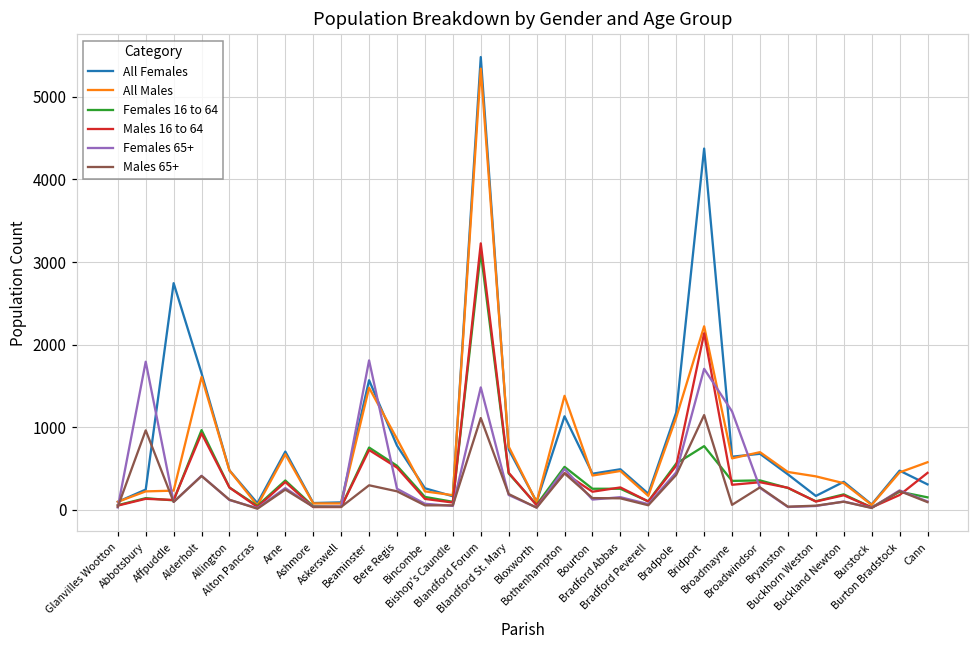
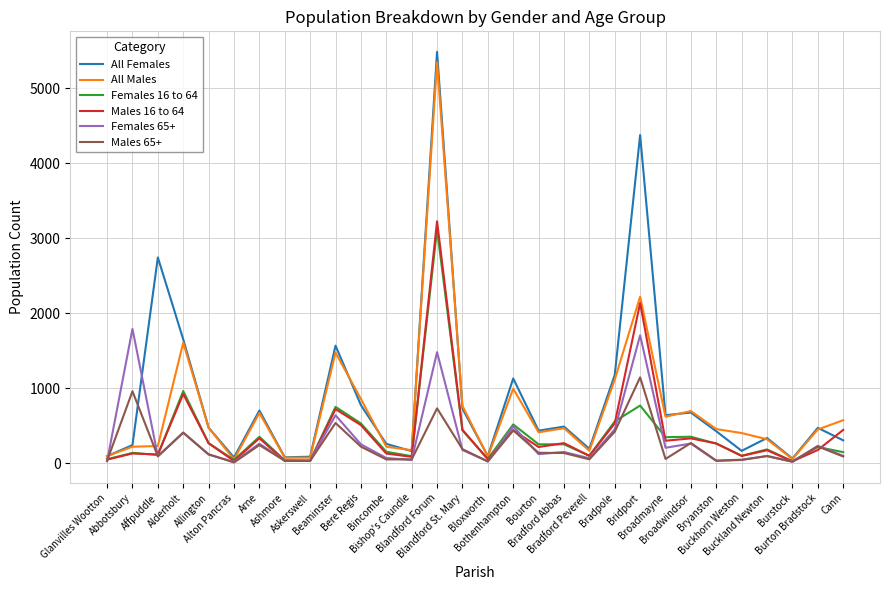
  {
    "All Females": {
      "Affpuddle": 2700,
      "Alderholt": 1700,
      "Beaminster": 1600,
      "Bere Regis": 800,
      "Bincombe": 300,
      "Blandford Forum": 5500,
      "Blandford St. Mary": 700,
      "Bothenhampton": 1100,
      "Bradpole": 1200,
      "Bridport": 4400,
      "Buckhorn Weston": 200,
      "Cann": 300
    },
    "All Males": {
      "Affpuddle": 200,
      "Alderholt": 1600,
      "Beaminster": 1500,
      "Bere Regis": 900,
      "Bincombe": 200,
      "Blandford Forum": 5300,
      "Blandford St. Mary": 800,
-     "Bothenhampton": 1400,
+     "Bothenhampton": 1000,
      "Bradpole": 1100,
      "Bridport": 2200,
      "Buckhorn Weston": 400,
      "Cann": 600
    },
    "Females 16 to 64": {
      "Alderholt": 1000,
      "Blandford Forum": 3100,
      "Bourton": 300,
      "Bridport": 800,
      "Broadmayne": 400,
      "Cann": 200
    },
    "Males 16 to 64": {
      "Alderholt": 900,
      "Blandford Forum": 3200,
      "Bourton": 200,
      "Bridport": 2100,
      "Broadmayne": 300,
      "Burton Bradstock": 200,
      "Cann": 400
    },
    "Females 65+": {
      "Abbotsbury": 1800,
-     "Beaminster": 1800,
+     "Beaminster": 600,
      "Blandford Forum": 1500,
      "Bridport": 1700,
-     "Broadmayne": 1200
+     "Broadmayne": 200
    },
    "Males 65+": {
      "Abbotsbury": 1000,
-     "Beaminster": 300,
-     "Blandford Forum": 1100,
+     "Beaminster": 500,
+     "Blandford Forum": 700,
      "Bridport": 1100,
      "Broadmayne": 100
    }
  }
